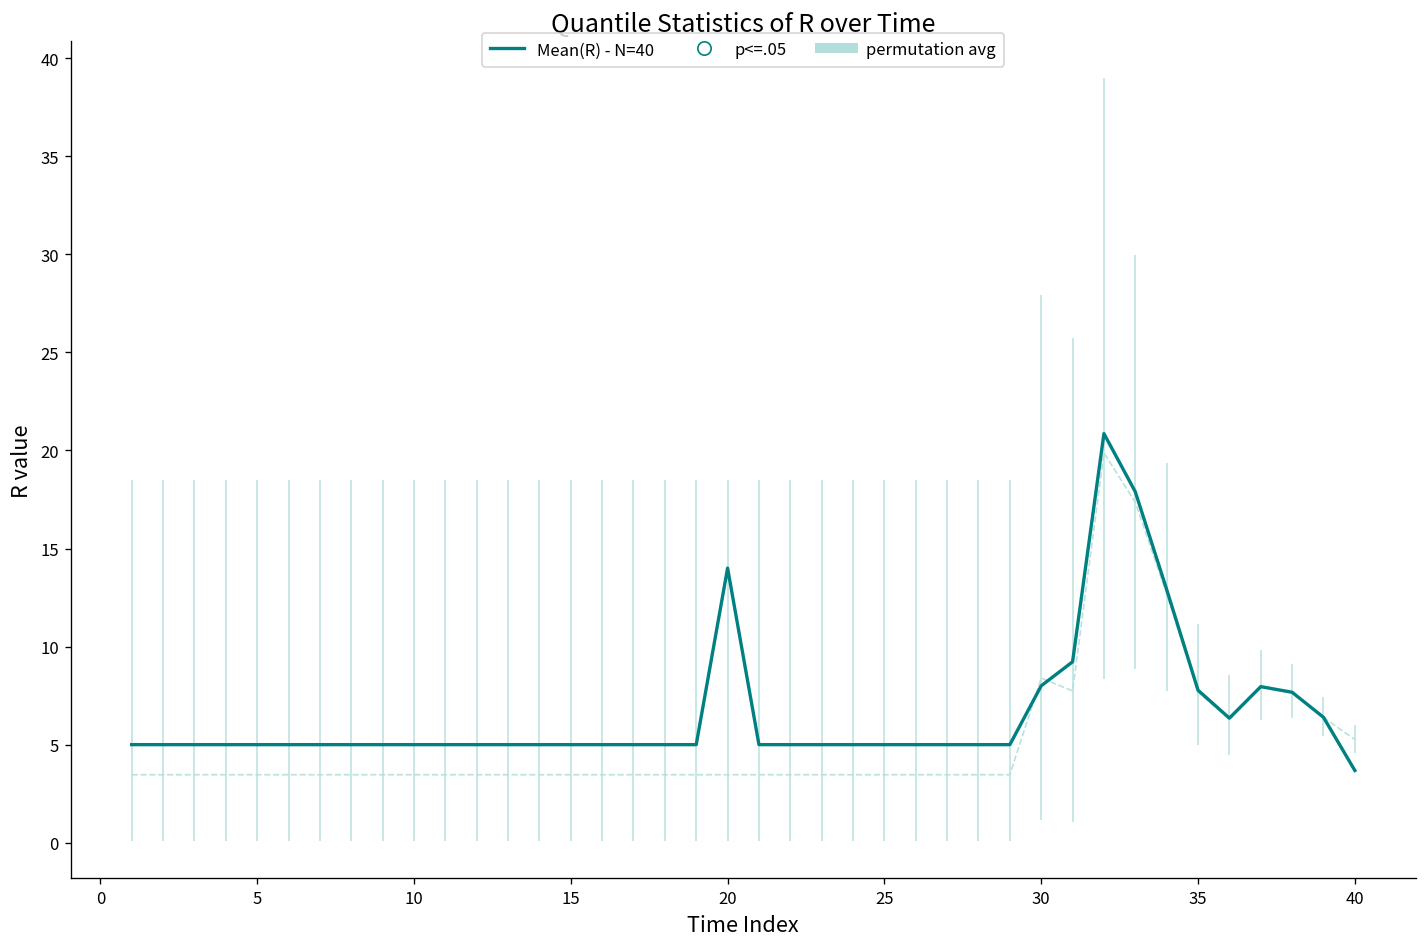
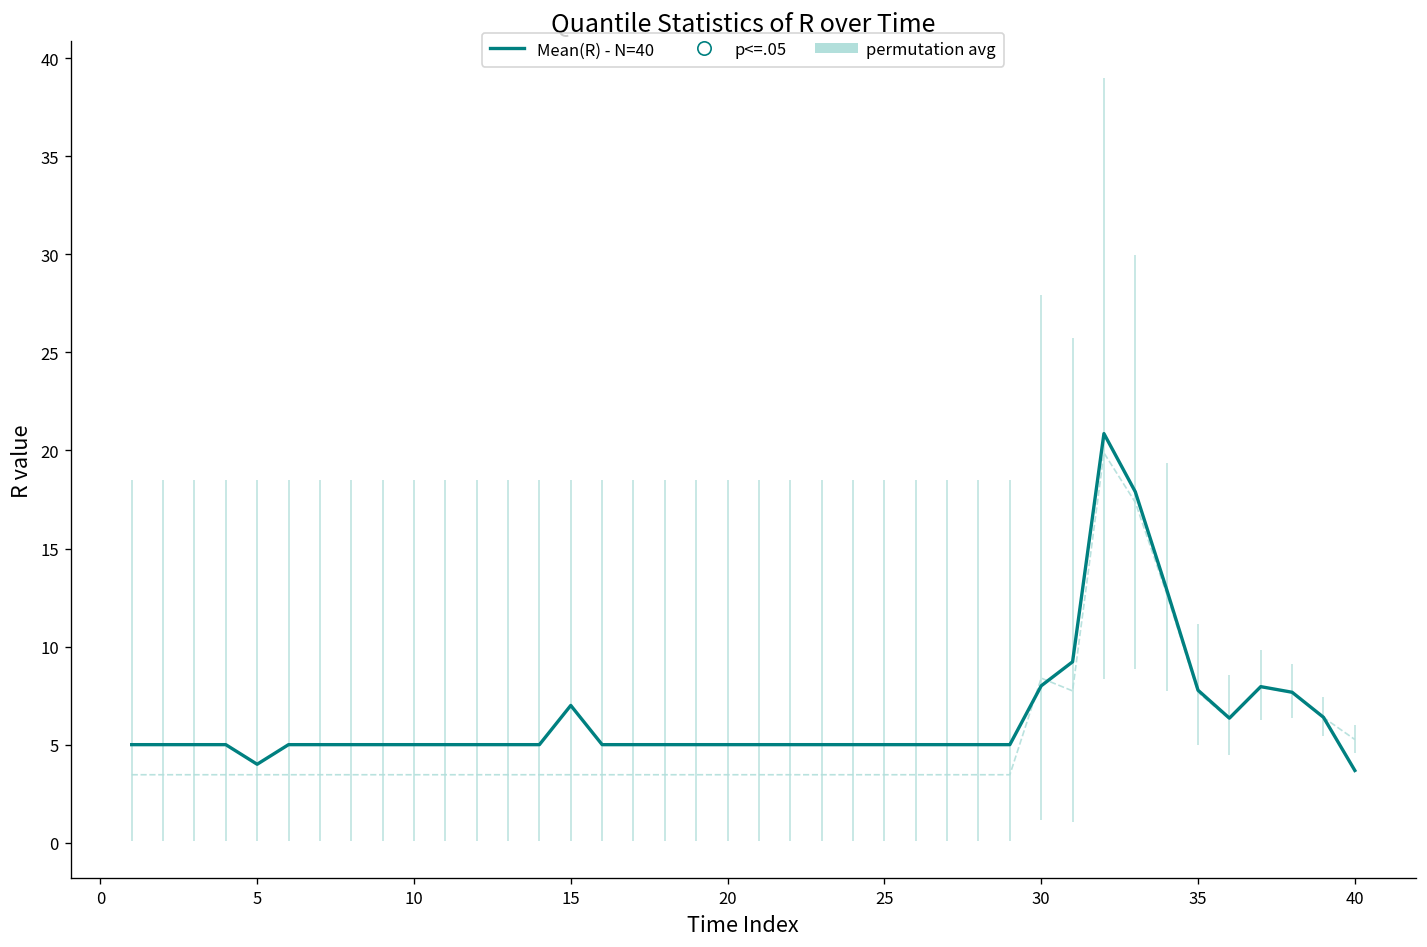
  {
    "Mean(R) - N=40": {
-     "5": 5,
+     "5": 4,
      "10": 5,
-     "15": 5,
-     "20": 14,
+     "15": 7,
+     "20": 5,
      "25": 5,
      "30": 8,
      "40": 3.7
    }
  }
